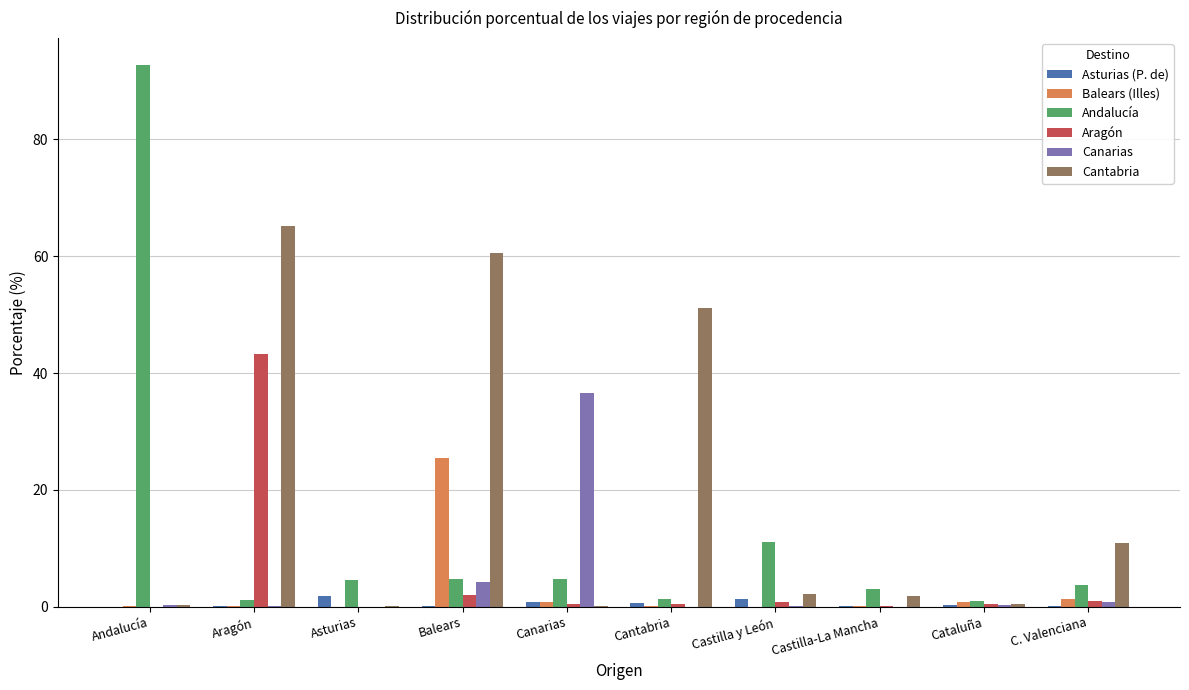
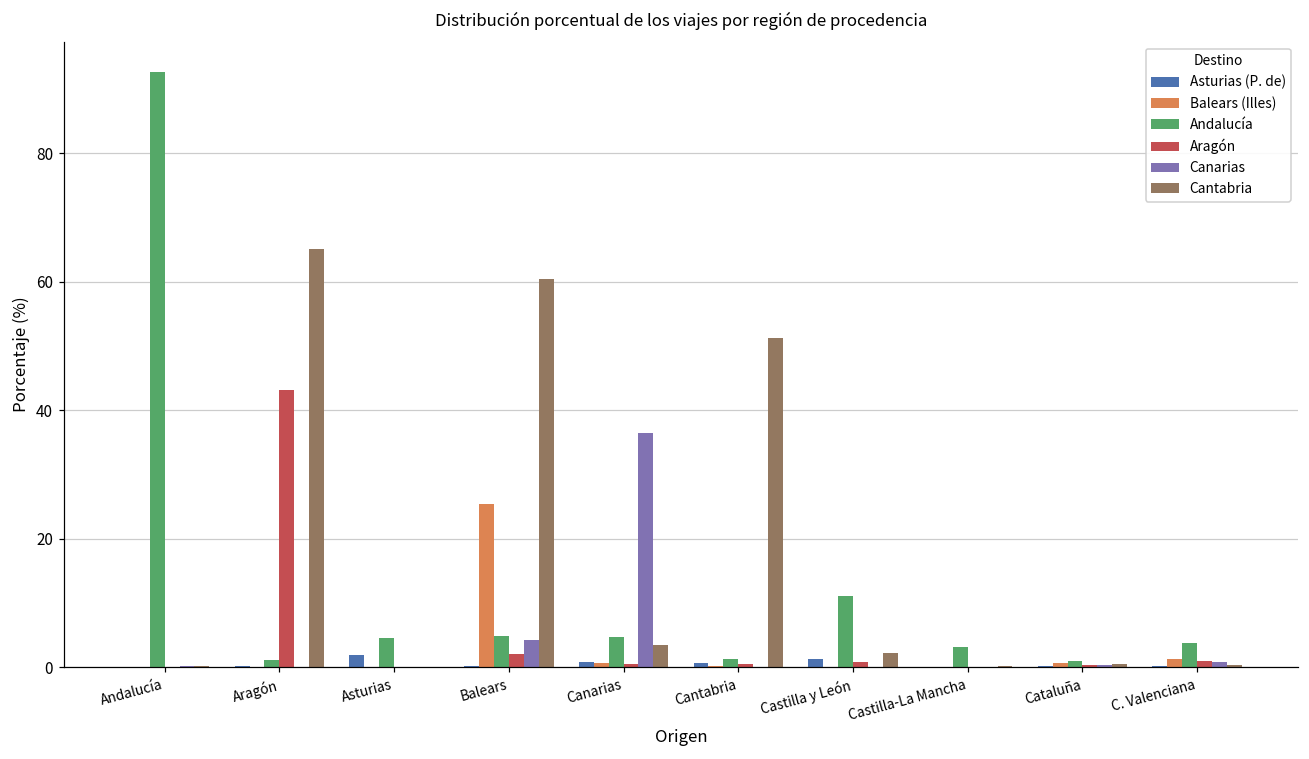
  {
    "Andalucía": {
      "Andalucía": 93,
      "Aragón": 1,
      "Asturias": 5,
      "Balears": 5,
      "Canarias": 5,
      "Cantabria": 1,
      "Castilla y León": 11,
      "Castilla-La Mancha": 3,
      "Cataluña": 1,
      "C. Valenciana": 4
    },
    "Cantabria": {
      "Aragón": 65,
      "Balears": 60,
-     "Canarias": 0,
+     "Canarias": 3,
      "Cantabria": 51,
      "Castilla y León": 2,
-     "Castilla-La Mancha": 2,
+     "Castilla-La Mancha": 0,
      "Cataluña": 1,
-     "C. Valenciana": 11
+     "C. Valenciana": 0
    }
  }
